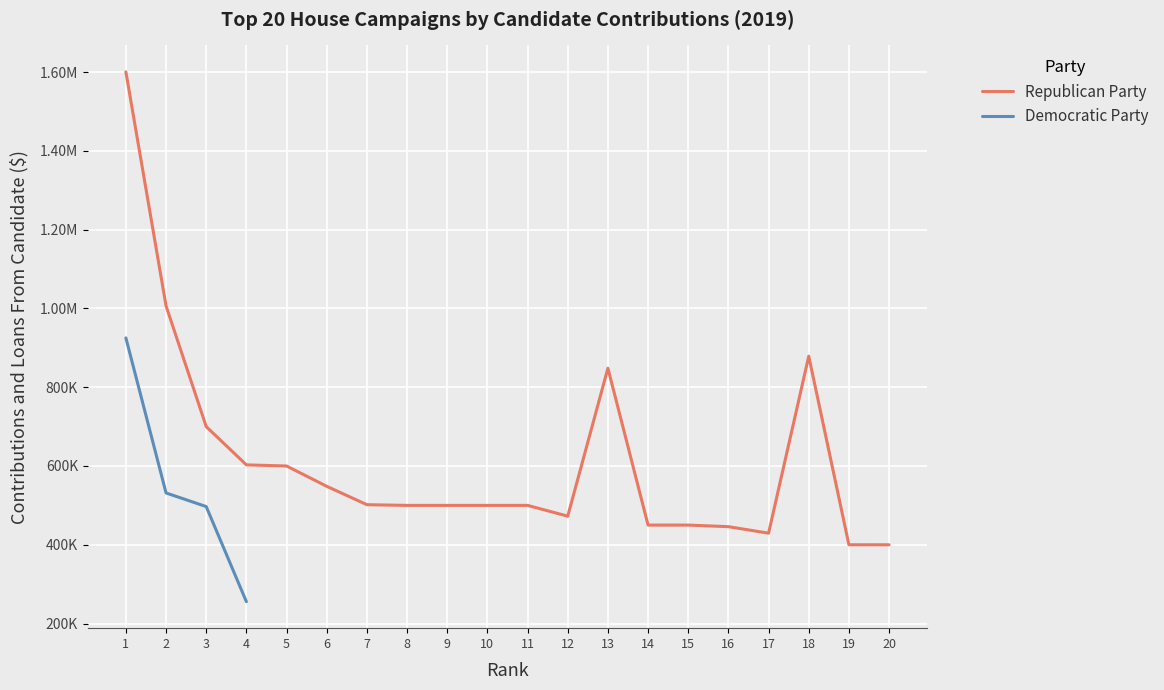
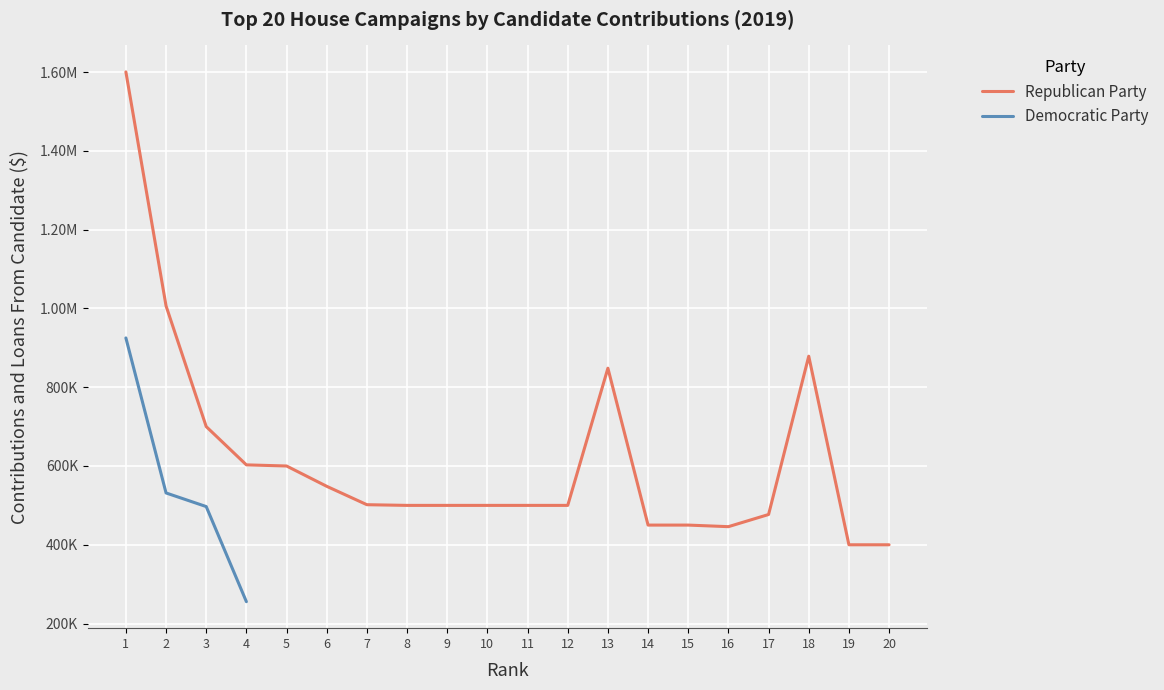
  {
    "Republican Party": {
      "1": 1600000,
      "2": 1010000,
      "3": 700000,
      "4": 600000,
      "5": 600000,
      "6": 550000,
      "7": 500000,
      "8": 500000,
      "9": 500000,
      "10": 500000,
      "11": 500000,
-     "12": 470000,
+     "12": 500000,
      "13": 850000,
      "14": 450000,
      "15": 450000,
      "16": 450000,
-     "17": 430000,
+     "17": 480000,
      "18": 880000,
      "19": 400000,
      "20": 400000
    },
    "Democratic Party": {
      "1": 930000,
      "2": 530000,
      "3": 500000,
      "4": 260000
    }
  }
